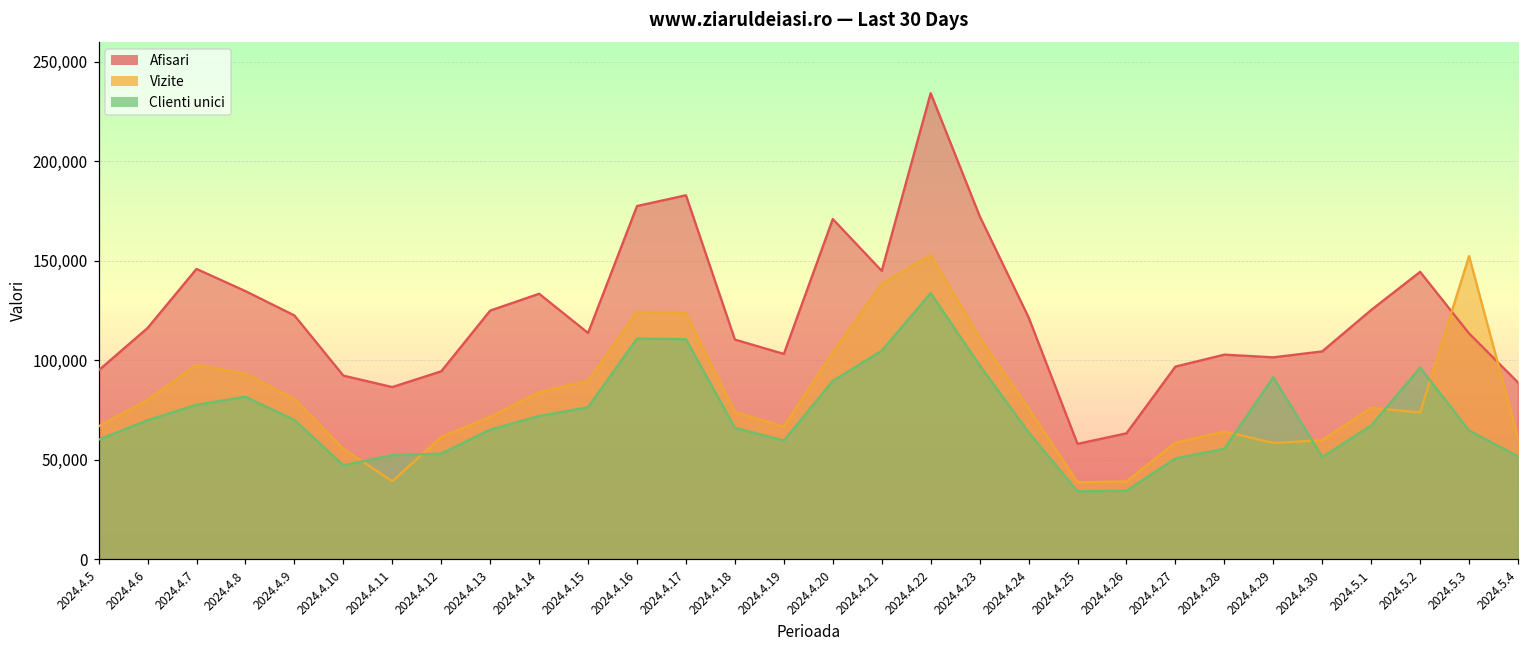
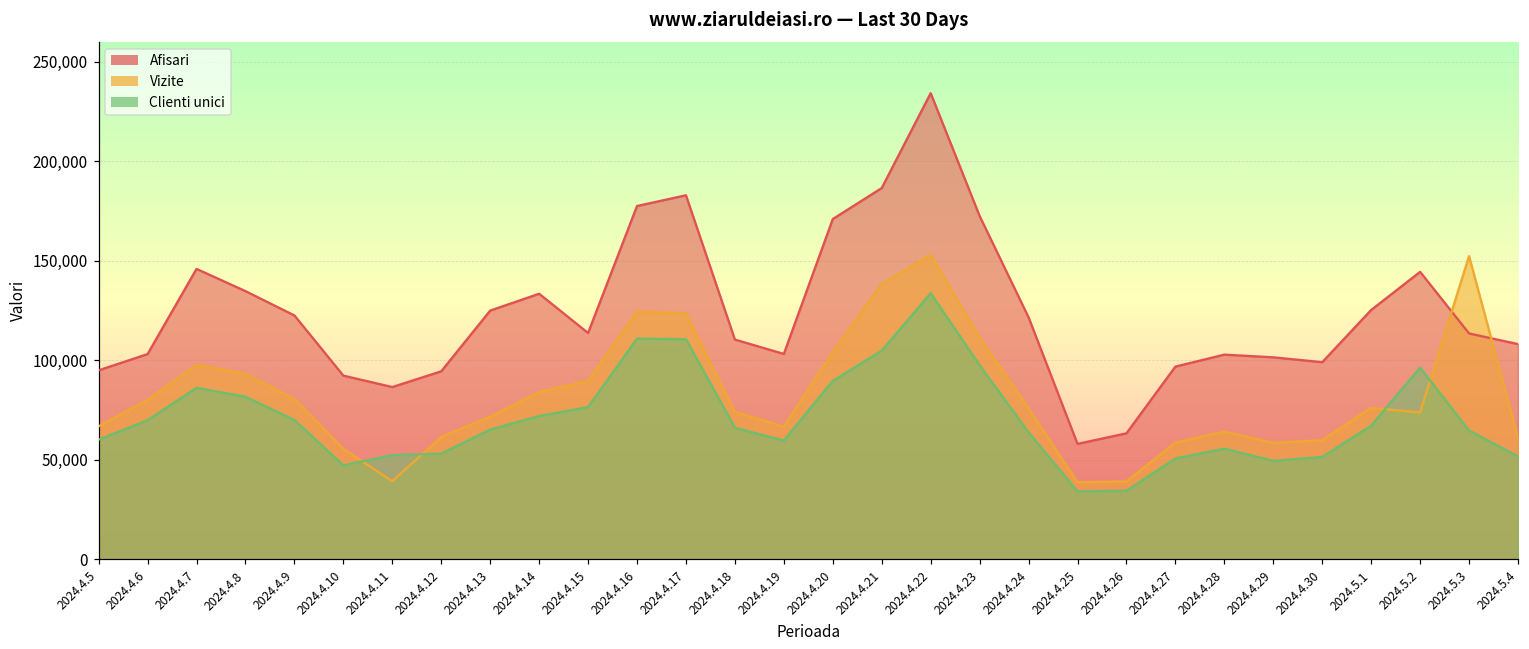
  {
    "Afisari": {
      "2024.4.5": "95,000",
-     "2024.4.6": "116,000",
+     "2024.4.6": "103,000",
      "2024.4.7": "146,000",
      "2024.4.8": "135,000",
      "2024.4.9": "122,000",
      "2024.4.10": "92,000",
      "2024.4.11": "86,000",
      "2024.4.12": "94,000",
      "2024.4.13": "125,000",
      "2024.4.14": "133,000",
      "2024.4.15": "114,000",
      "2024.4.16": "177,000",
      "2024.4.17": "183,000",
      "2024.4.18": "110,000",
      "2024.4.19": "103,000",
      "2024.4.20": "171,000",
-     "2024.4.21": "145,000",
+     "2024.4.21": "186,000",
      "2024.4.22": "234,000",
      "2024.4.23": "172,000",
      "2024.4.24": "122,000",
      "2024.4.25": "58,000",
      "2024.4.26": "63,000",
      "2024.4.27": "97,000",
      "2024.4.28": "103,000",
      "2024.4.29": "101,000",
-     "2024.4.30": "104,000",
+     "2024.4.30": "99,000",
      "2024.5.1": "125,000",
      "2024.5.2": "144,000",
      "2024.5.3": "113,000",
-     "2024.5.4": "89,000"
+     "2024.5.4": "108,000"
    },
    "Vizite": {
      "2024.4.5": "67,000",
      "2024.4.6": "80,000",
      "2024.4.7": "98,000",
      "2024.4.8": "93,000",
      "2024.4.9": "80,000",
      "2024.4.10": "55,000",
      "2024.4.11": "39,000",
      "2024.4.12": "61,000",
      "2024.4.13": "72,000",
      "2024.4.14": "84,000",
      "2024.4.15": "90,000",
      "2024.4.16": "124,000",
      "2024.4.17": "124,000",
      "2024.4.18": "74,000",
      "2024.4.19": "67,000",
      "2024.4.20": "104,000",
      "2024.4.21": "138,000",
      "2024.4.22": "153,000",
      "2024.4.23": "111,000",
      "2024.4.24": "76,000",
      "2024.4.25": "39,000",
      "2024.4.26": "39,000",
      "2024.4.27": "59,000",
      "2024.4.28": "64,000",
      "2024.4.29": "58,000",
      "2024.4.30": "60,000",
      "2024.5.1": "76,000",
      "2024.5.2": "74,000",
      "2024.5.3": "152,000",
      "2024.5.4": "61,000"
    },
    "Clienti unici": {
      "2024.4.5": "60,000",
      "2024.4.6": "70,000",
-     "2024.4.7": "78,000",
+     "2024.4.7": "86,000",
      "2024.4.8": "82,000",
      "2024.4.9": "70,000",
      "2024.4.10": "47,000",
      "2024.4.11": "52,000",
      "2024.4.12": "53,000",
      "2024.4.13": "65,000",
      "2024.4.14": "72,000",
      "2024.4.15": "76,000",
      "2024.4.16": "111,000",
      "2024.4.17": "111,000",
      "2024.4.18": "66,000",
      "2024.4.19": "60,000",
      "2024.4.20": "90,000",
      "2024.4.21": "105,000",
      "2024.4.22": "134,000",
      "2024.4.23": "97,000",
      "2024.4.24": "64,000",
      "2024.4.25": "34,000",
      "2024.4.26": "34,000",
      "2024.4.27": "51,000",
      "2024.4.28": "56,000",
-     "2024.4.29": "91,000",
+     "2024.4.29": "49,000",
      "2024.4.30": "51,000",
      "2024.5.1": "67,000",
      "2024.5.2": "96,000",
      "2024.5.3": "65,000",
      "2024.5.4": "52,000"
    }
  }
